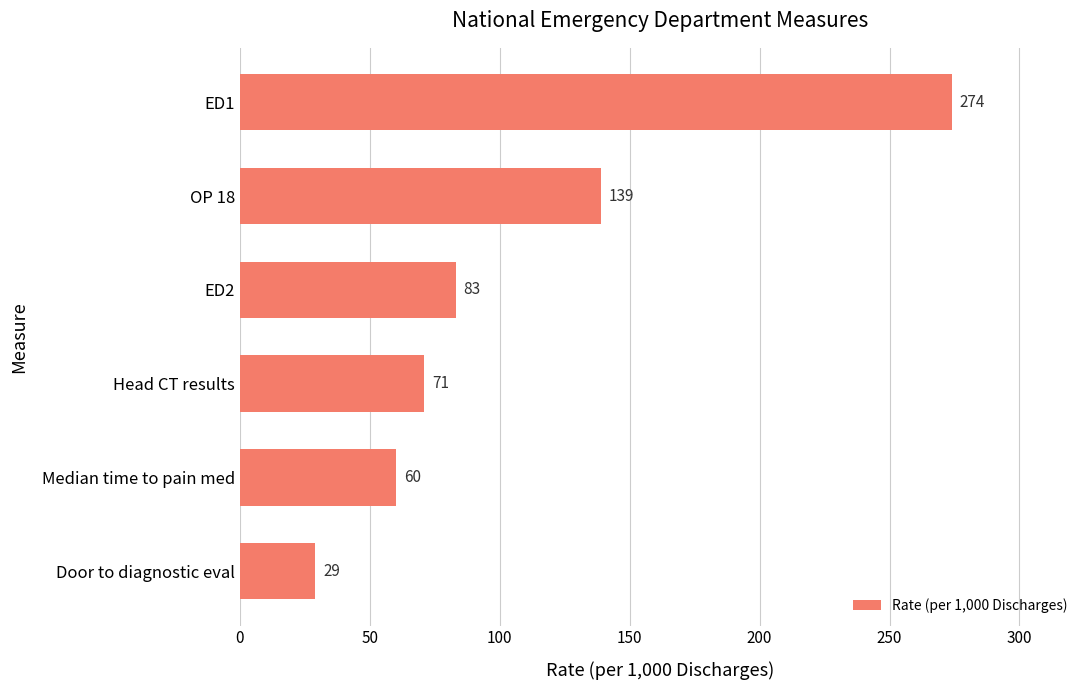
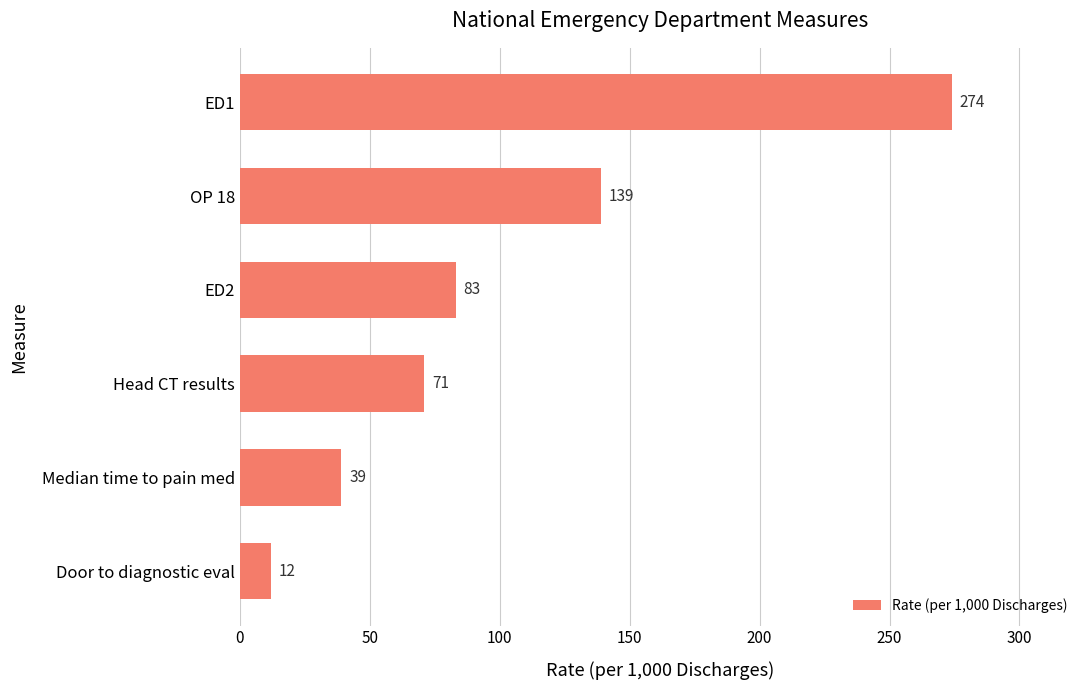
  {
    "ED1": 274,
    "OP 18": 139,
    "ED2": 83,
    "Head CT results": 71,
-   "Median time to pain med": 60,
-   "Door to diagnostic eval": 29
+   "Median time to pain med": 39,
+   "Door to diagnostic eval": 12
  }
